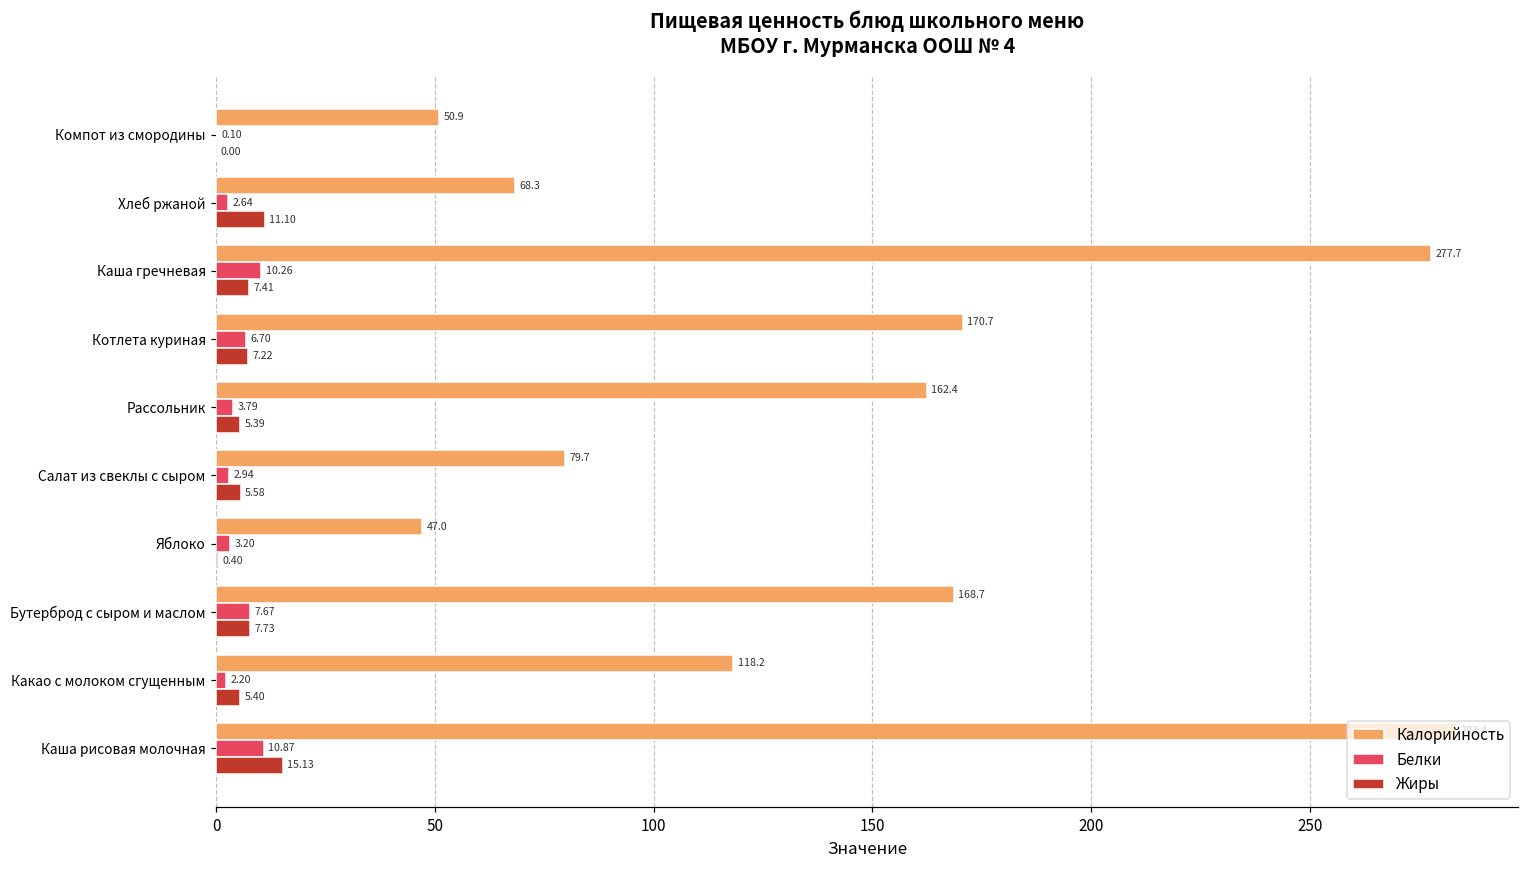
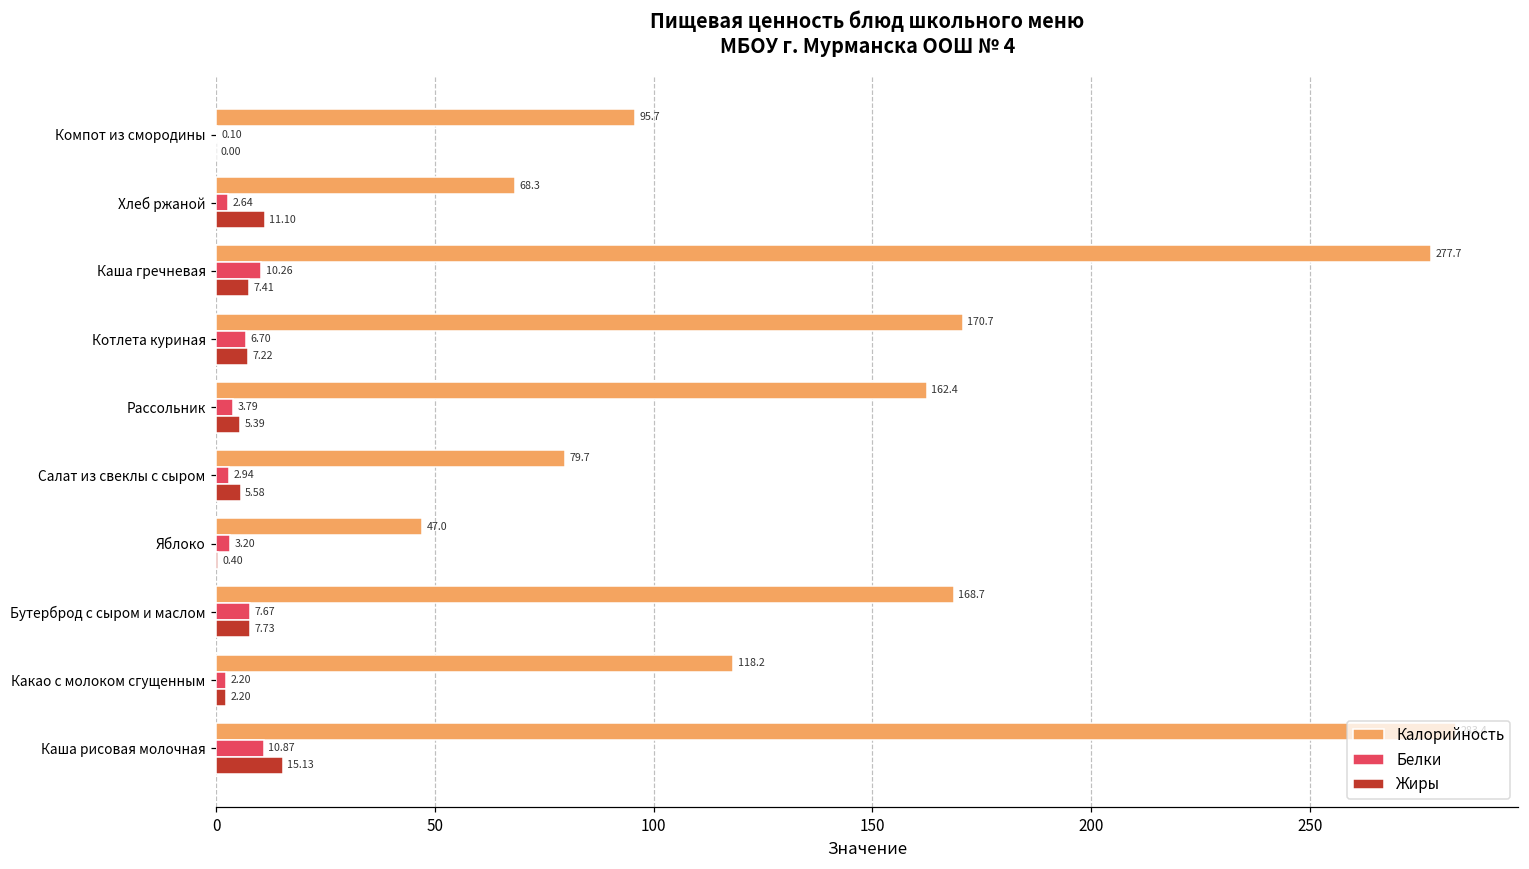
  {
    "Калорийность": {
-     "Компот из смородины": 50.9,
+     "Компот из смородины": 95.7,
      "Хлеб ржаной": 68.3,
      "Каша гречневая": 277.7,
      "Котлета куриная": 170.7,
      "Рассольник": 162.4,
      "Салат из свеклы с сыром": 79.7,
      "Яблоко": 47.0,
      "Бутерброд с сыром и маслом": 168.7,
      "Какао с молоком сгущенным": 118.2
    },
    "Белки": {
      "Компот из смородины": 0.10,
      "Хлеб ржаной": 2.64,
      "Каша гречневая": 10.26,
      "Котлета куриная": 6.70,
      "Рассольник": 3.79,
      "Салат из свеклы с сыром": 2.94,
      "Яблоко": 3.20,
      "Бутерброд с сыром и маслом": 7.67,
      "Какао с молоком сгущенным": 2.20,
      "Каша рисовая молочная": 10.87
    },
    "Жиры": {
      "Компот из смородины": 0.00,
      "Хлеб ржаной": 11.10,
      "Каша гречневая": 7.41,
      "Котлета куриная": 7.22,
      "Рассольник": 5.39,
      "Салат из свеклы с сыром": 5.58,
      "Яблоко": 0.40,
      "Бутерброд с сыром и маслом": 7.73,
-     "Какао с молоком сгущенным": 5.40,
+     "Какао с молоком сгущенным": 2.20,
      "Каша рисовая молочная": 15.13
    }
  }
